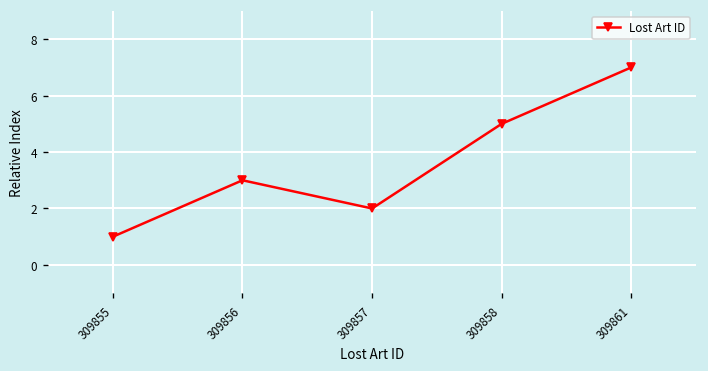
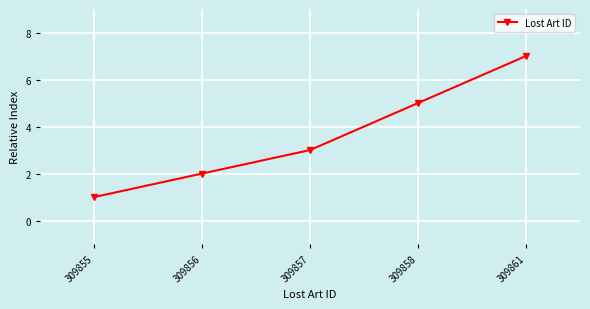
  {
    "309855": 1.0,
-   "309856": 3.0,
-   "309857": 2.0,
+   "309856": 2.0,
+   "309857": 3.0,
    "309858": 5.0,
    "309861": 7.0
  }
